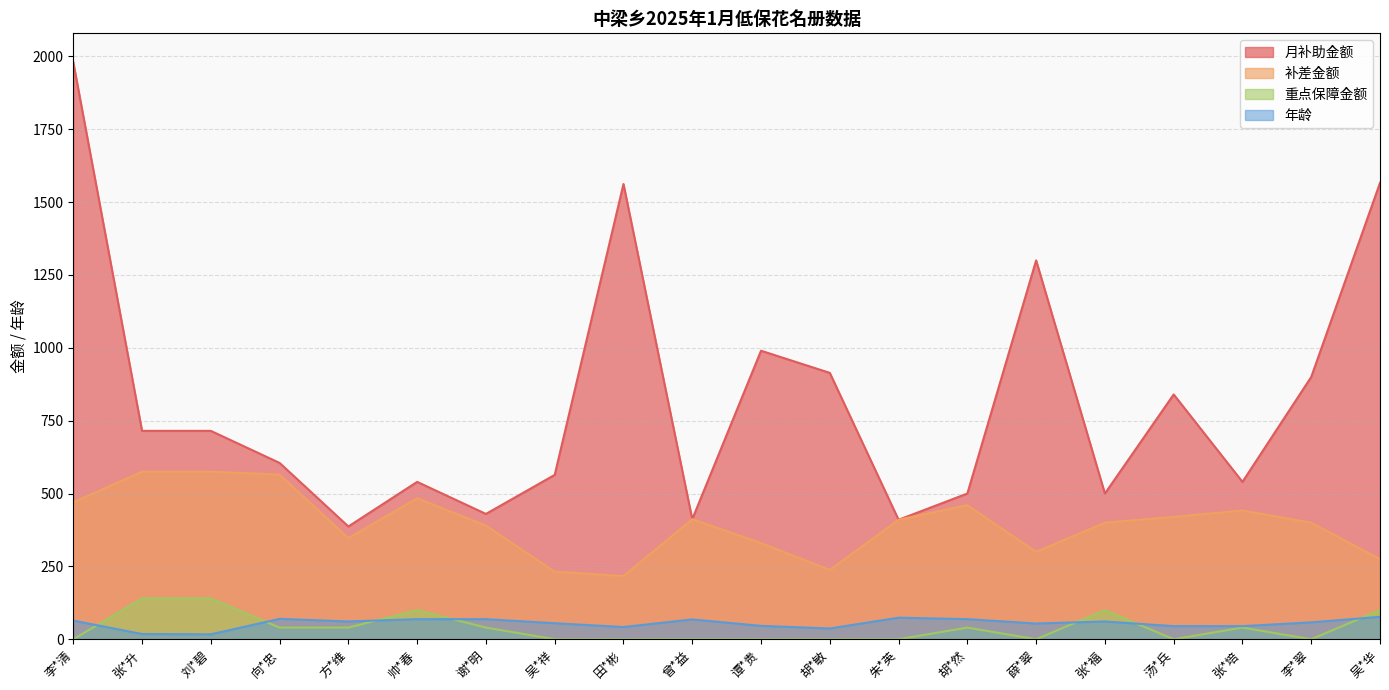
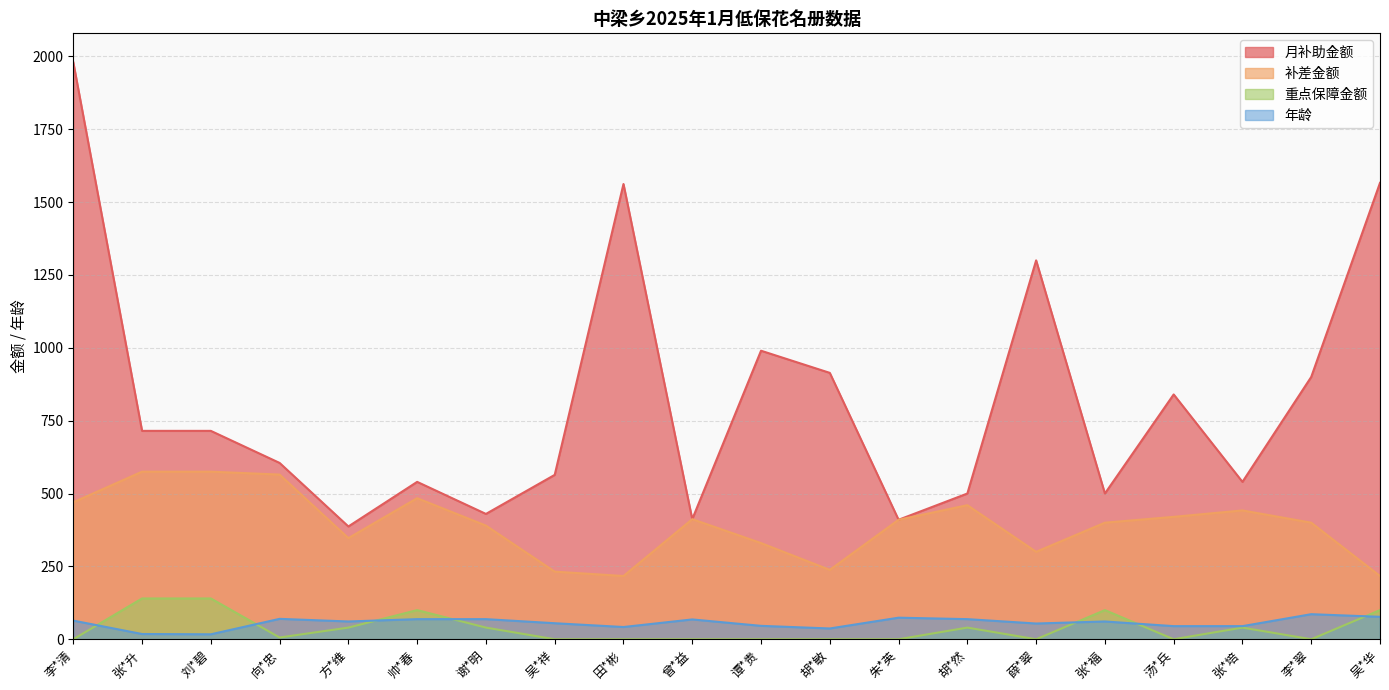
  {
    "月补助金额": {
      "李*清": 1980,
      "张*升": 720,
      "刘*碧": 720,
      "向*忠": 610,
      "方*维": 390,
      "帅*春": 540,
      "谢*明": 430,
      "吴*祥": 560,
      "田*彬": 1560,
      "谭*贵": 990,
      "胡*敏": 910,
      "胡*然": 500,
      "薛*翠": 1300,
      "张*福": 500,
      "汤*兵": 840,
      "张*培": 540,
      "李*翠": 900,
      "吴*华": 1570
    },
    "补差金额": {
      "李*清": 470,
      "张*升": 580,
      "刘*碧": 580,
      "向*忠": 570,
      "方*维": 350,
      "帅*春": 480,
      "谢*明": 390,
      "吴*祥": 230,
      "田*彬": 220,
      "谭*贵": 330,
      "胡*敏": 240,
      "胡*然": 460,
      "薛*翠": 300,
      "张*福": 400,
      "汤*兵": 420,
      "张*培": 440,
      "李*翠": 400,
-     "吴*华": 280
+     "吴*华": 220
    },
    "重点保障金额": {
      "李*清": 0,
      "张*升": 140,
      "刘*碧": 140,
-     "向*忠": 40,
+     "向*忠": 10,
      "方*维": 40,
      "帅*春": 100,
      "谢*明": 40,
      "吴*祥": 0,
      "田*彬": 0,
      "曾*益": 0,
      "谭*贵": 0,
      "胡*敏": 0,
      "朱*英": 0,
      "胡*然": 40,
      "薛*翠": 0,
      "张*福": 100,
      "汤*兵": 0,
      "李*翠": 0,
      "吴*华": 100
    },
    "年龄": {
      "李*清": 60,
      "张*升": 20,
      "刘*碧": 20,
      "向*忠": 70,
      "方*维": 60,
      "帅*春": 70,
      "谢*明": 70,
      "吴*祥": 60,
      "田*彬": 40,
      "曾*益": 70,
      "谭*贵": 50,
      "胡*敏": 40,
      "朱*英": 70,
      "胡*然": 70,
      "薛*翠": 50,
      "张*福": 60,
      "汤*兵": 50,
-     "李*翠": 60,
+     "李*翠": 90,
      "吴*华": 80
    }
  }
